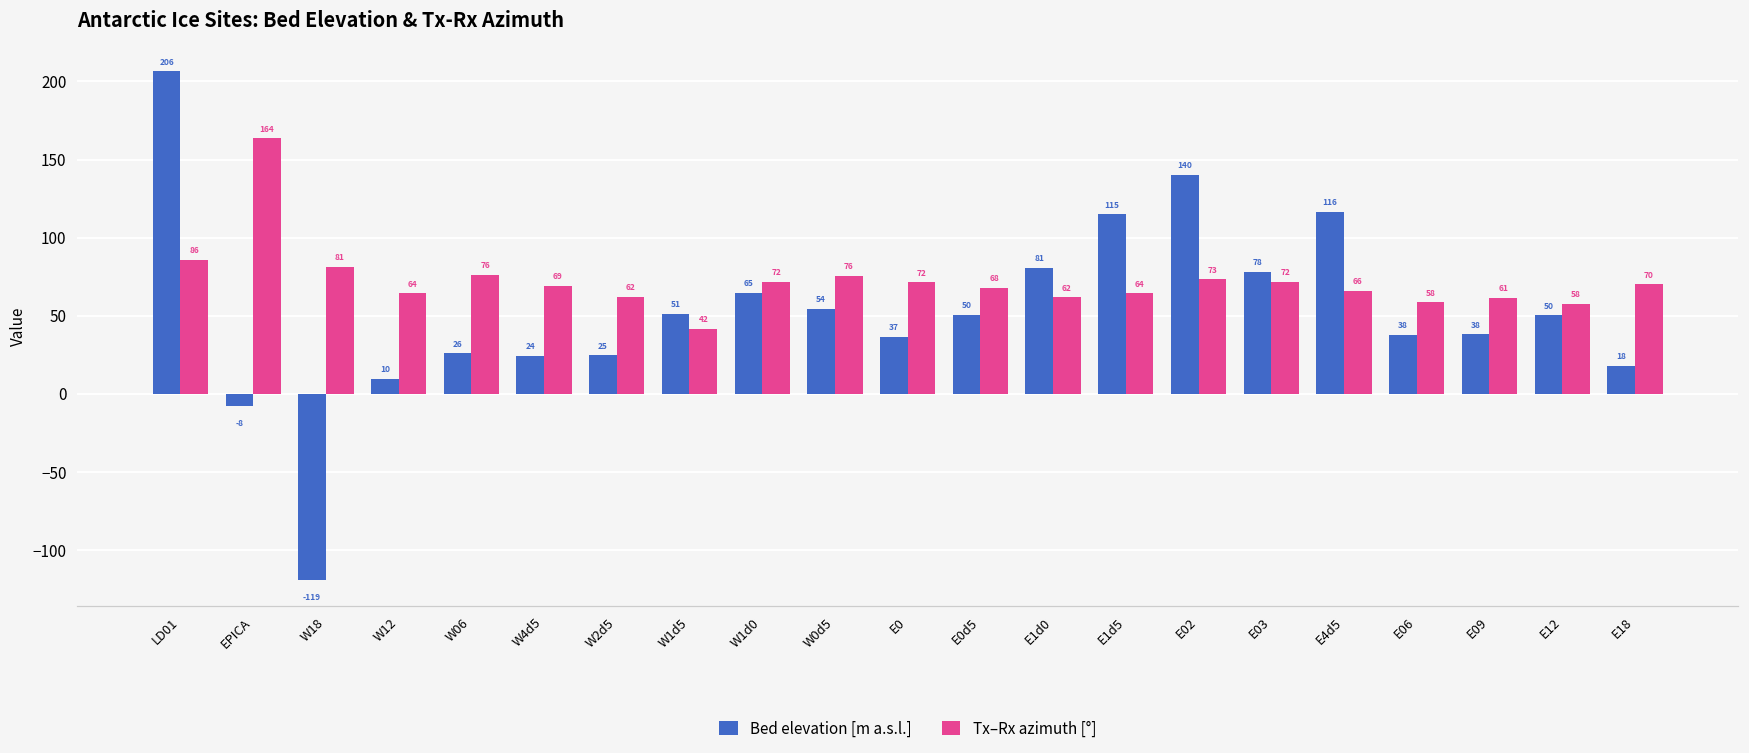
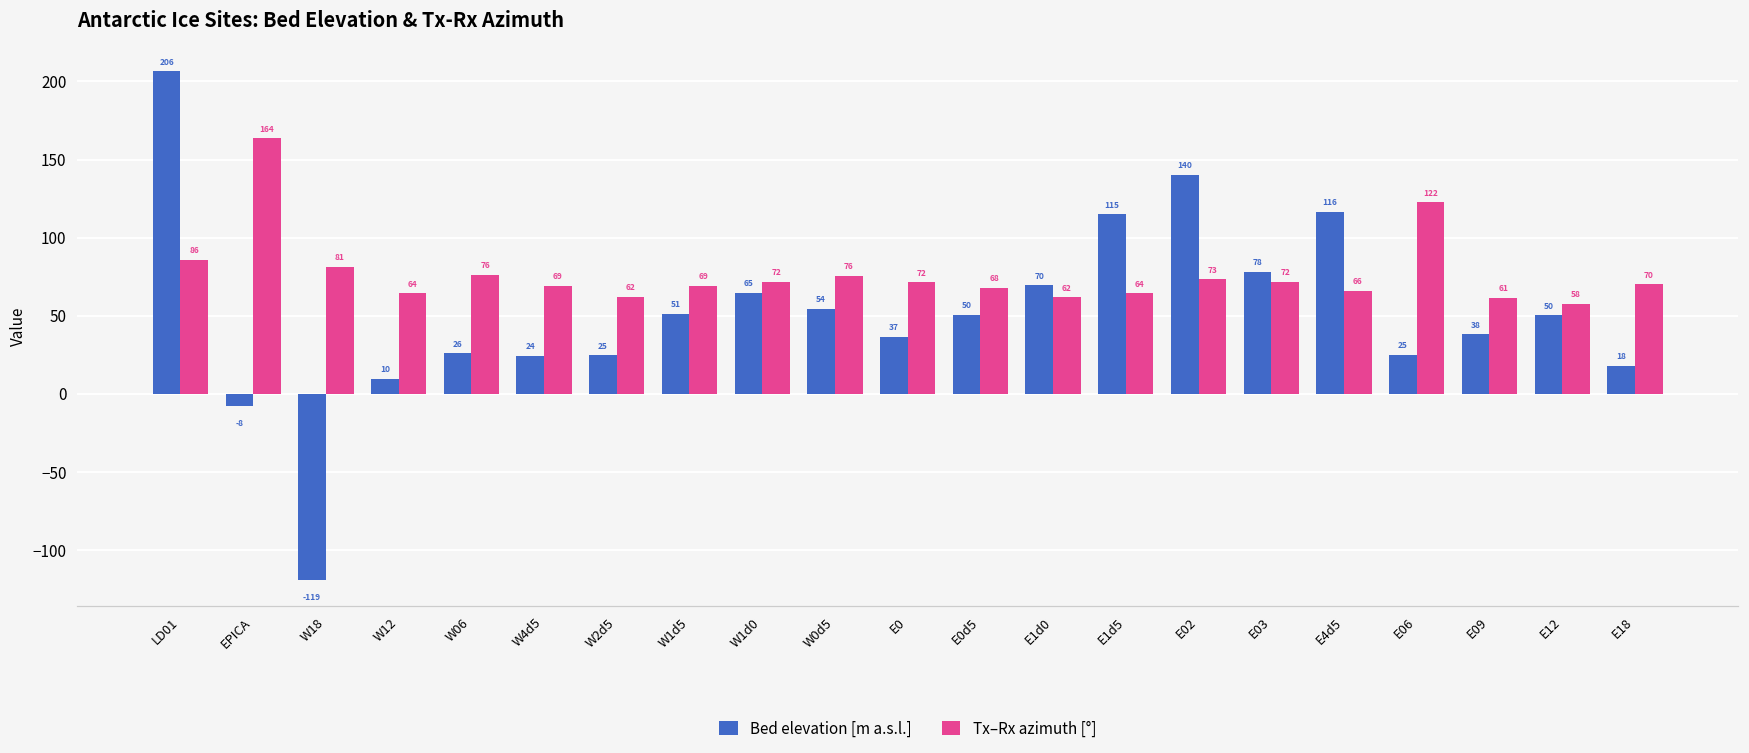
  {
    "Bed elevation [m a.s.l.]": {
      "LD01": 206,
      "EPICA": -8,
      "W18": -119,
      "W12": 10,
      "W06": 26,
      "W4d5": 24,
      "W2d5": 25,
      "W1d5": 51,
      "W1d0": 65,
      "W0d5": 54,
      "E0": 37,
      "E0d5": 50,
-     "E1d0": 81,
+     "E1d0": 70,
      "E1d5": 115,
      "E02": 140,
      "E03": 78,
      "E4d5": 116,
-     "E06": 38,
+     "E06": 25,
      "E09": 38,
      "E12": 50,
      "E18": 18
    },
    "Tx–Rx azimuth [°]": {
      "LD01": 86,
      "EPICA": 164,
      "W18": 81,
      "W12": 64,
      "W06": 76,
      "W4d5": 69,
      "W2d5": 62,
-     "W1d5": 42,
+     "W1d5": 69,
      "W1d0": 72,
      "W0d5": 76,
      "E0": 72,
      "E0d5": 68,
      "E1d0": 62,
      "E1d5": 64,
      "E02": 73,
      "E03": 72,
      "E4d5": 66,
-     "E06": 58,
+     "E06": 122,
      "E09": 61,
      "E12": 58,
      "E18": 70
    }
  }
